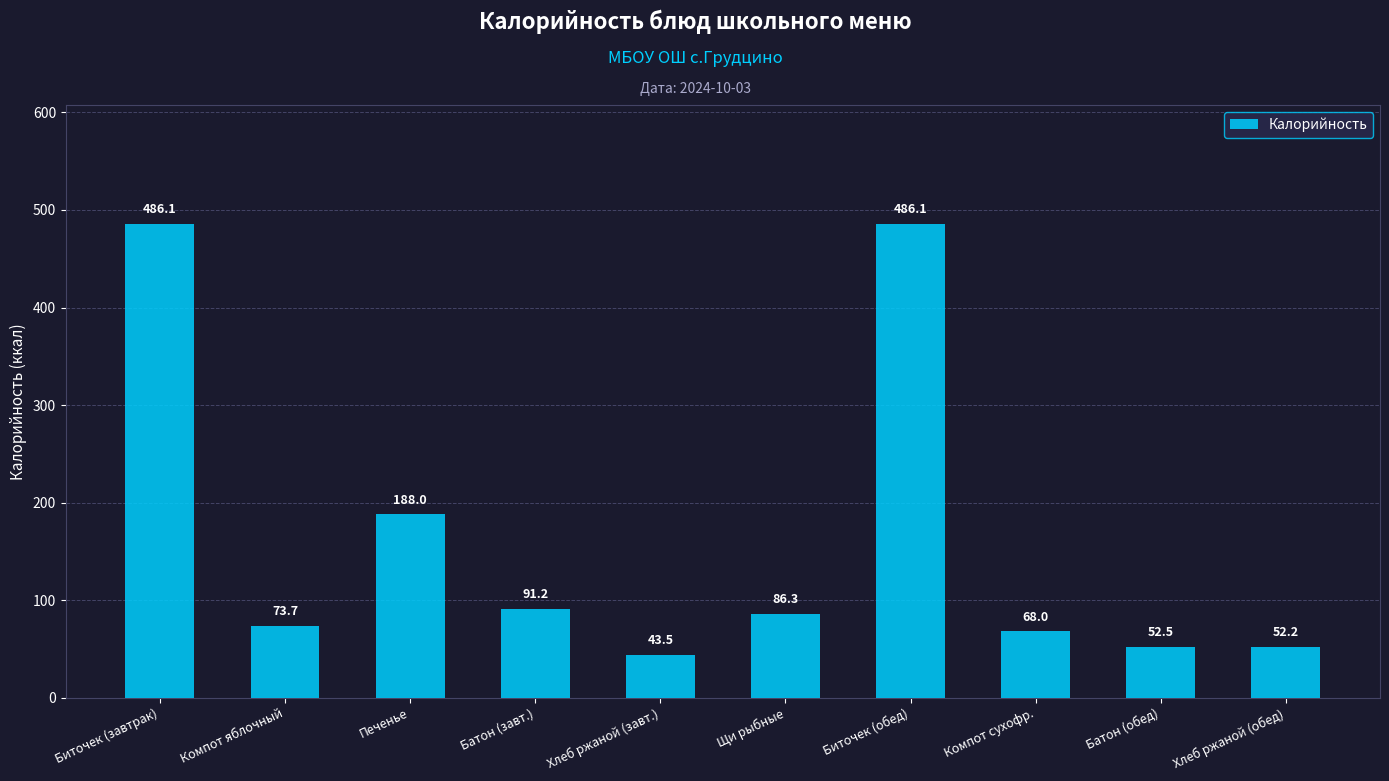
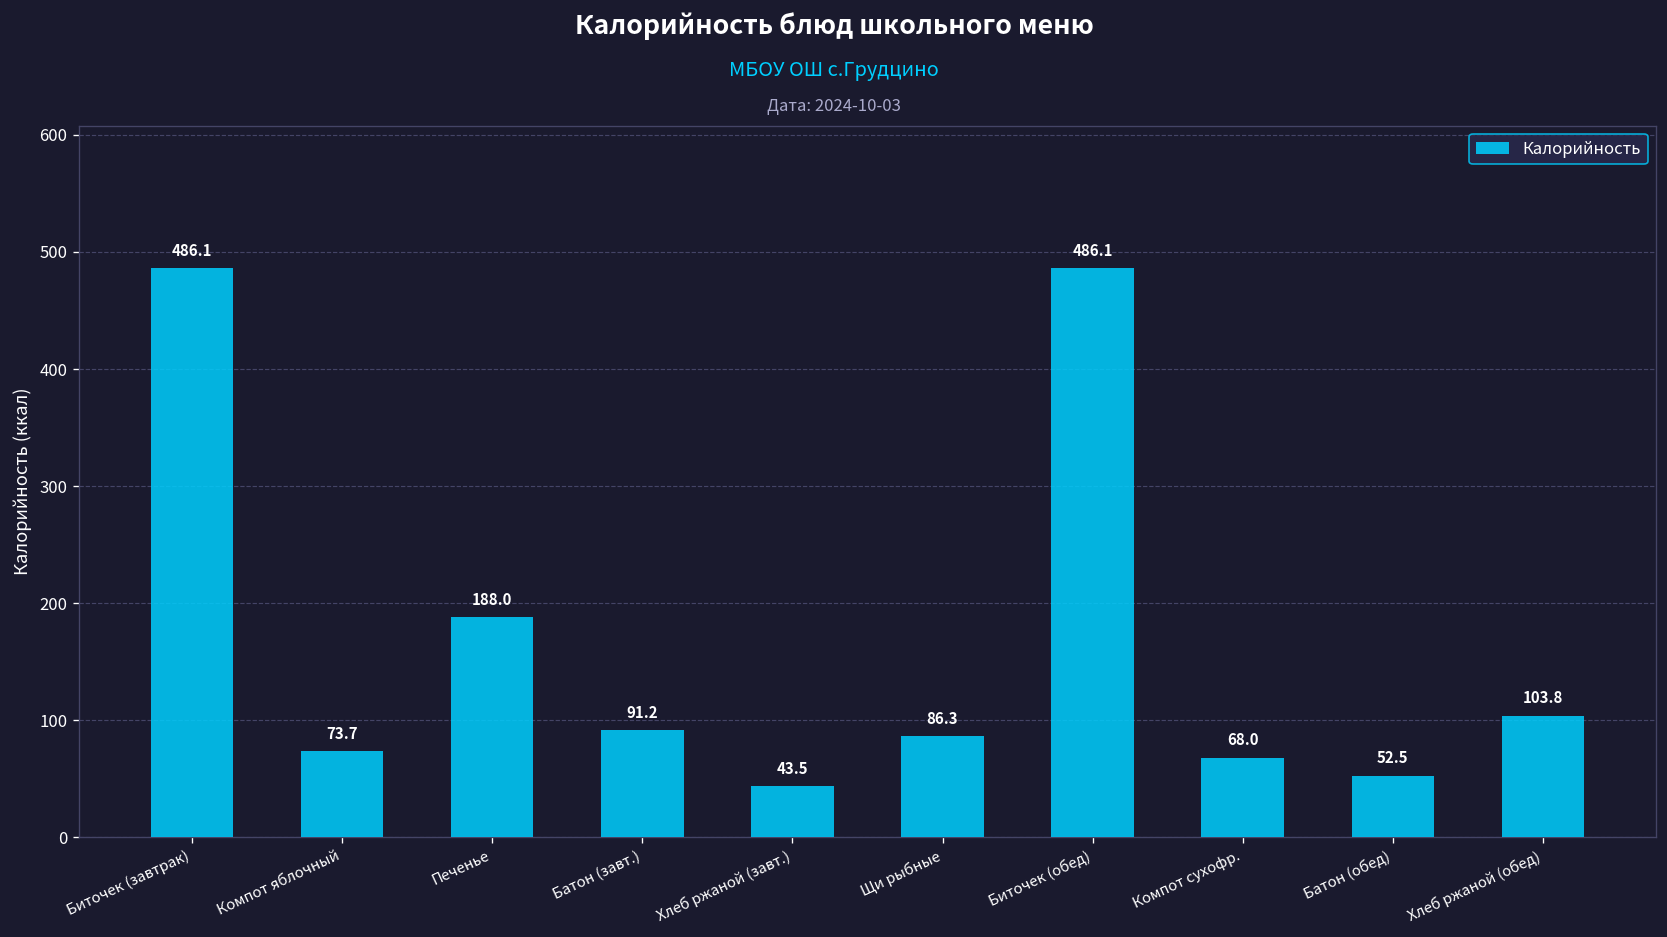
  {
    "Биточек (завтрак)": 486.1,
    "Компот яблочный": 73.7,
    "Печенье": 188.0,
    "Батон (завт.)": 91.2,
    "Хлеб ржаной (завт.)": 43.5,
    "Щи рыбные": 86.3,
    "Биточек (обед)": 486.1,
    "Компот сухофр.": 68.0,
    "Батон (обед)": 52.5,
-   "Хлеб ржаной (обед)": 52.2
+   "Хлеб ржаной (обед)": 103.8
  }
